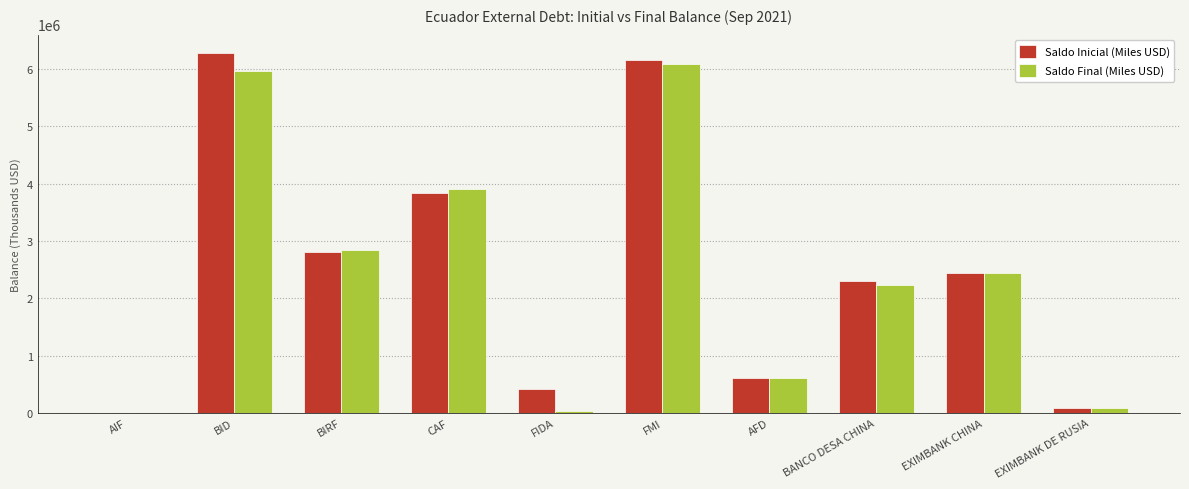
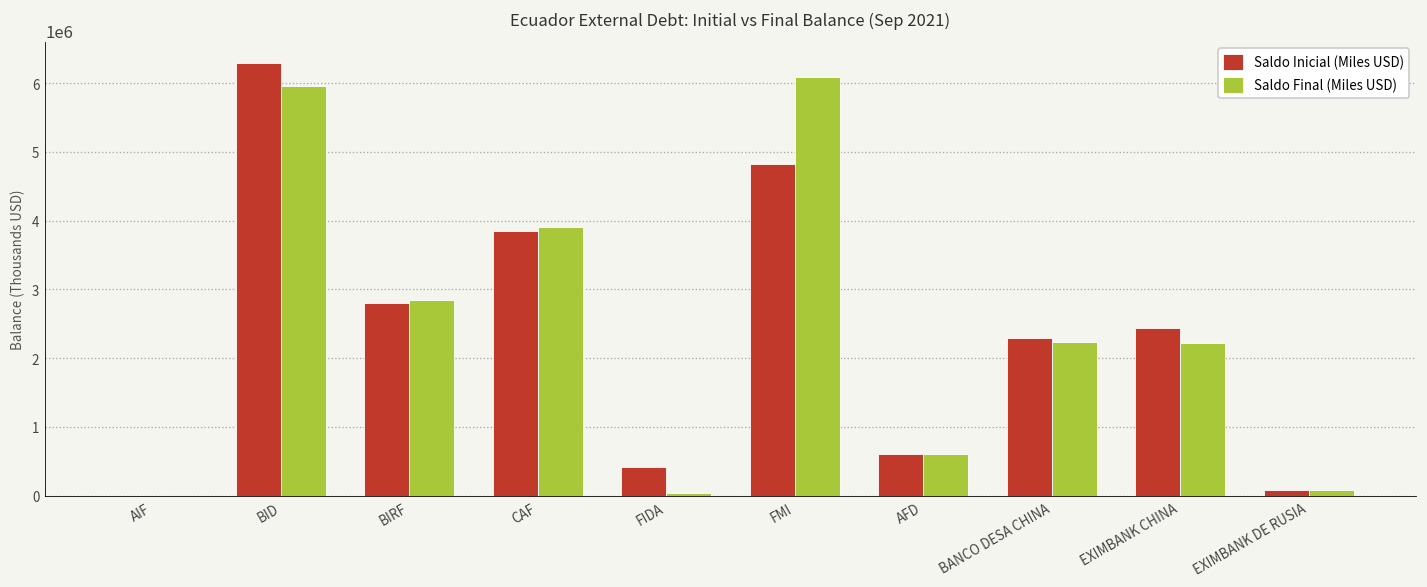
  {
    "Saldo Inicial (Miles USD)": {
      "BID": 6300000,
      "BIRF": 2800000,
      "CAF": 3800000,
      "FIDA": 400000,
-     "FMI": 6200000,
+     "FMI": 4800000,
      "AFD": 600000,
      "BANCO DESA CHINA": 2300000,
      "EXIMBANK CHINA": 2400000,
      "EXIMBANK DE RUSIA": 100000
    },
    "Saldo Final (Miles USD)": {
      "BID": 6000000,
      "BIRF": 2800000,
      "CAF": 3900000,
      "FMI": 6100000,
      "AFD": 600000,
      "BANCO DESA CHINA": 2200000,
-     "EXIMBANK CHINA": 2400000,
+     "EXIMBANK CHINA": 2200000,
      "EXIMBANK DE RUSIA": 100000
    }
  }
